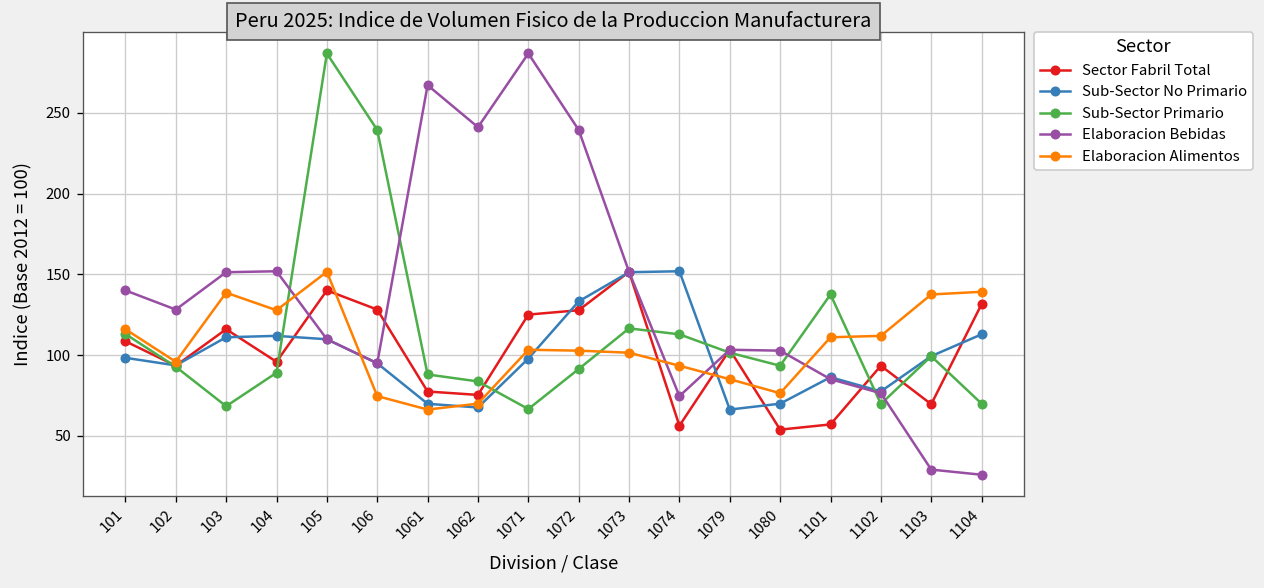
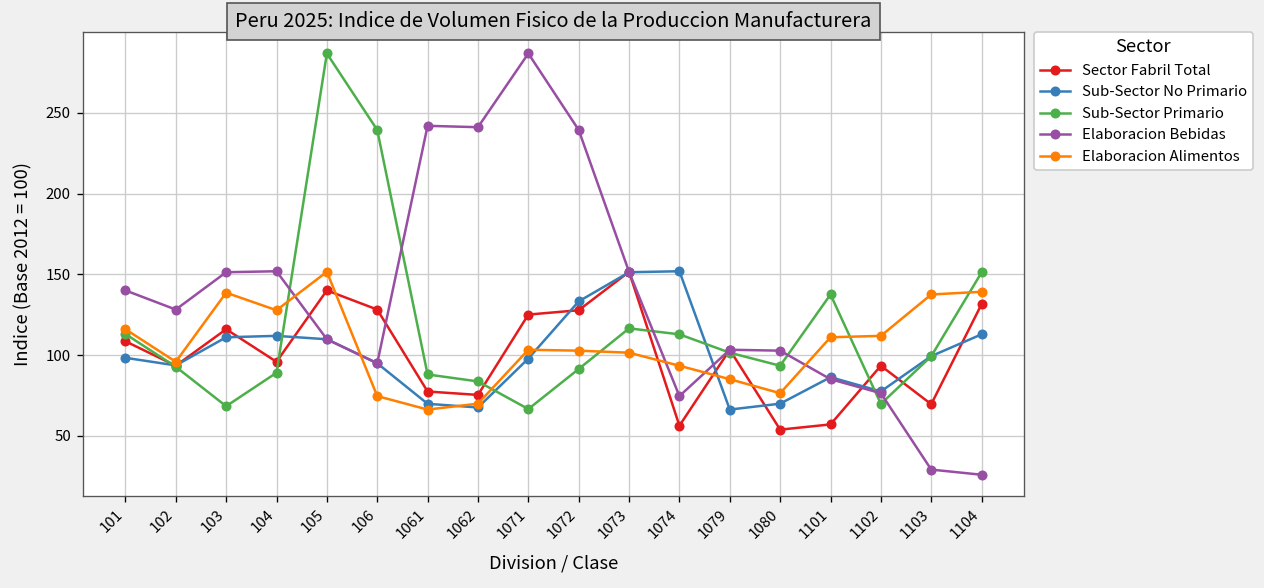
  {
    "Sector Fabril Total": {
      "101": 109,
      "103": 116,
      "104": 96,
      "105": 140,
      "106": 128,
      "1061": 78,
      "1062": 75,
      "1071": 125,
      "1072": 128,
      "1074": 56,
      "1080": 54,
      "1101": 57,
      "1102": 93,
      "1103": 70,
      "1104": 132
    },
    "Sub-Sector No Primario": {
      "101": 98,
      "103": 111,
      "104": 112,
      "1061": 70,
      "1062": 68,
      "1071": 98,
      "1072": 133,
      "1074": 152,
      "1079": 66,
      "1080": 70,
      "1104": 113
    },
    "Sub-Sector Primario": {
      "101": 113,
      "103": 68,
      "104": 89,
      "105": 287,
      "106": 239,
      "1061": 88,
      "1062": 84,
      "1071": 67,
      "1072": 91,
      "1073": 117,
      "1074": 113,
      "1080": 93,
      "1101": 138,
      "1102": 70,
-     "1104": 70
+     "1104": 151
    },
    "Elaboracion Bebidas": {
      "101": 140,
      "102": 128,
      "103": 151,
      "104": 152,
-     "1061": 267,
+     "1061": 242,
      "1062": 241,
      "1071": 287,
      "1072": 239,
      "1074": 75,
      "1080": 103,
      "1103": 29,
      "1104": 26
    },
    "Elaboracion Alimentos": {
      "101": 116,
      "102": 96,
      "103": 139,
      "104": 128,
      "105": 152,
      "106": 75,
      "1061": 66,
      "1062": 70,
      "1071": 103,
      "1072": 103,
      "1073": 102,
      "1074": 93,
      "1079": 85,
      "1080": 76,
      "1101": 111,
      "1102": 112,
      "1103": 138,
      "1104": 139
    }
  }
